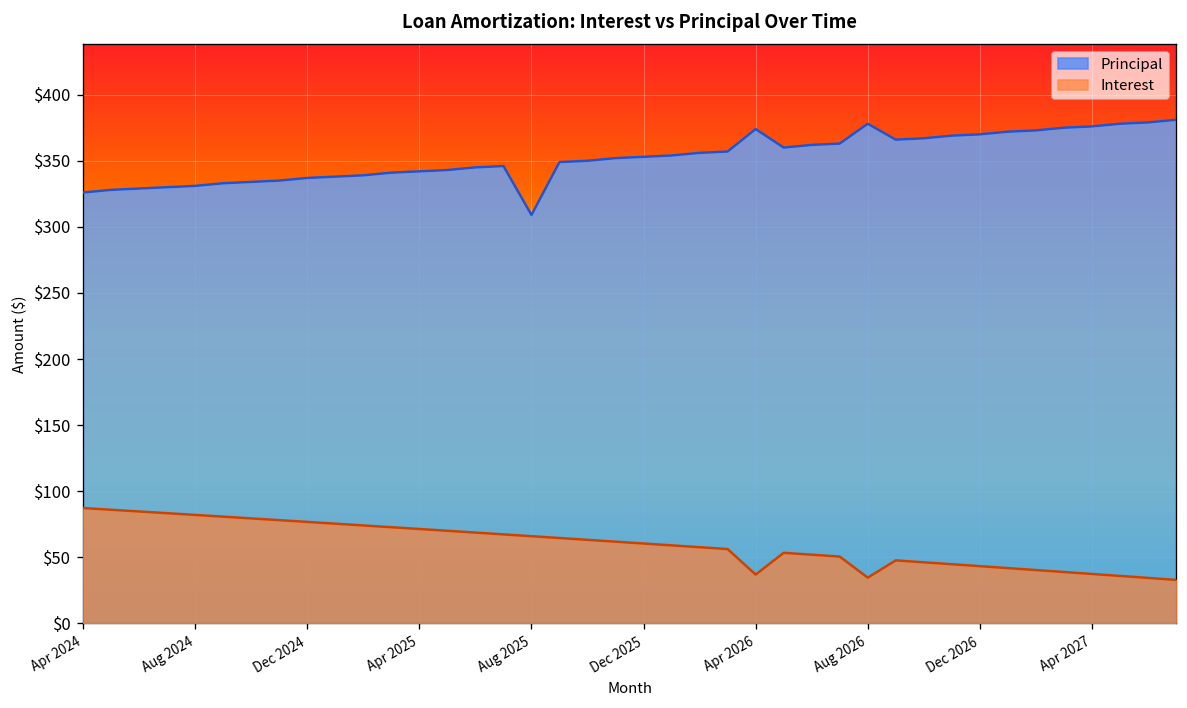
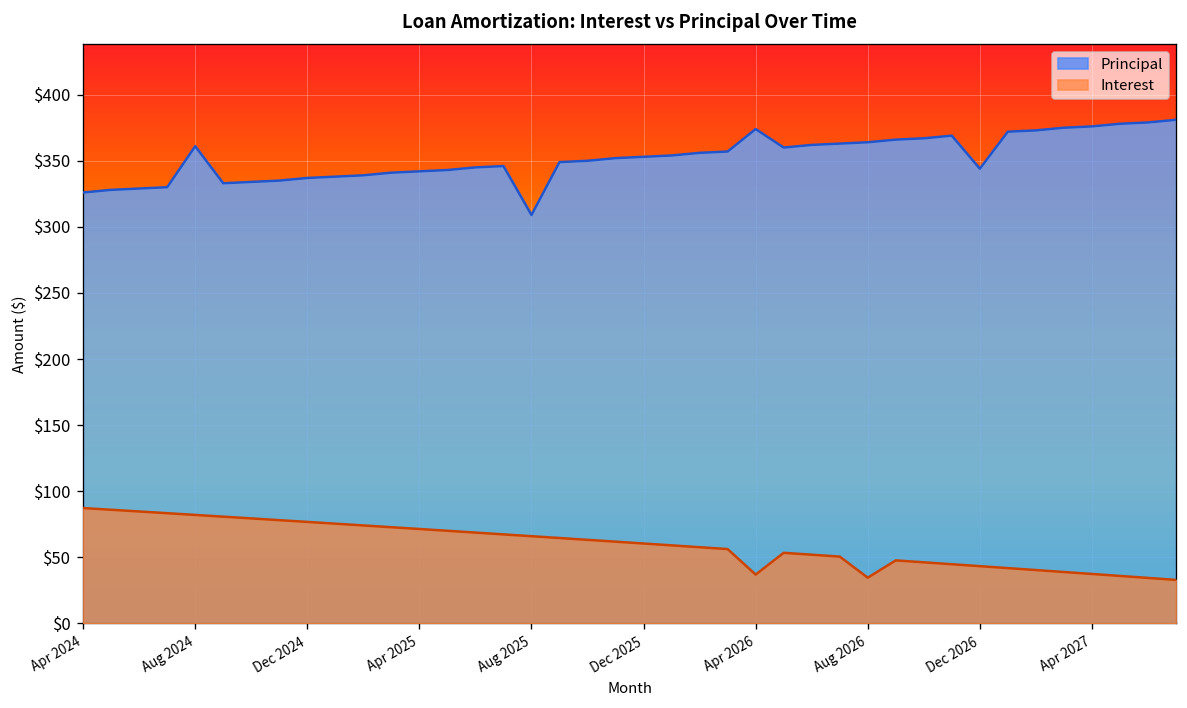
  {
    "Principal": {
      "Apr 2024": "$326",
-     "Aug 2024": "$331",
+     "Aug 2024": "$361",
      "Dec 2024": "$337",
      "Apr 2025": "$342",
      "Aug 2025": "$309",
      "Dec 2025": "$353",
      "Apr 2026": "$374",
-     "Aug 2026": "$378",
-     "Dec 2026": "$370",
+     "Aug 2026": "$364",
+     "Dec 2026": "$344",
      "Apr 2027": "$376"
    },
    "Interest": {
      "Apr 2024": "$87",
      "Aug 2024": "$82",
      "Dec 2024": "$77",
      "Apr 2025": "$71",
      "Aug 2025": "$66",
      "Dec 2025": "$60",
      "Apr 2026": "$37",
      "Aug 2026": "$35",
      "Dec 2026": "$43",
      "Apr 2027": "$37"
    }
  }
